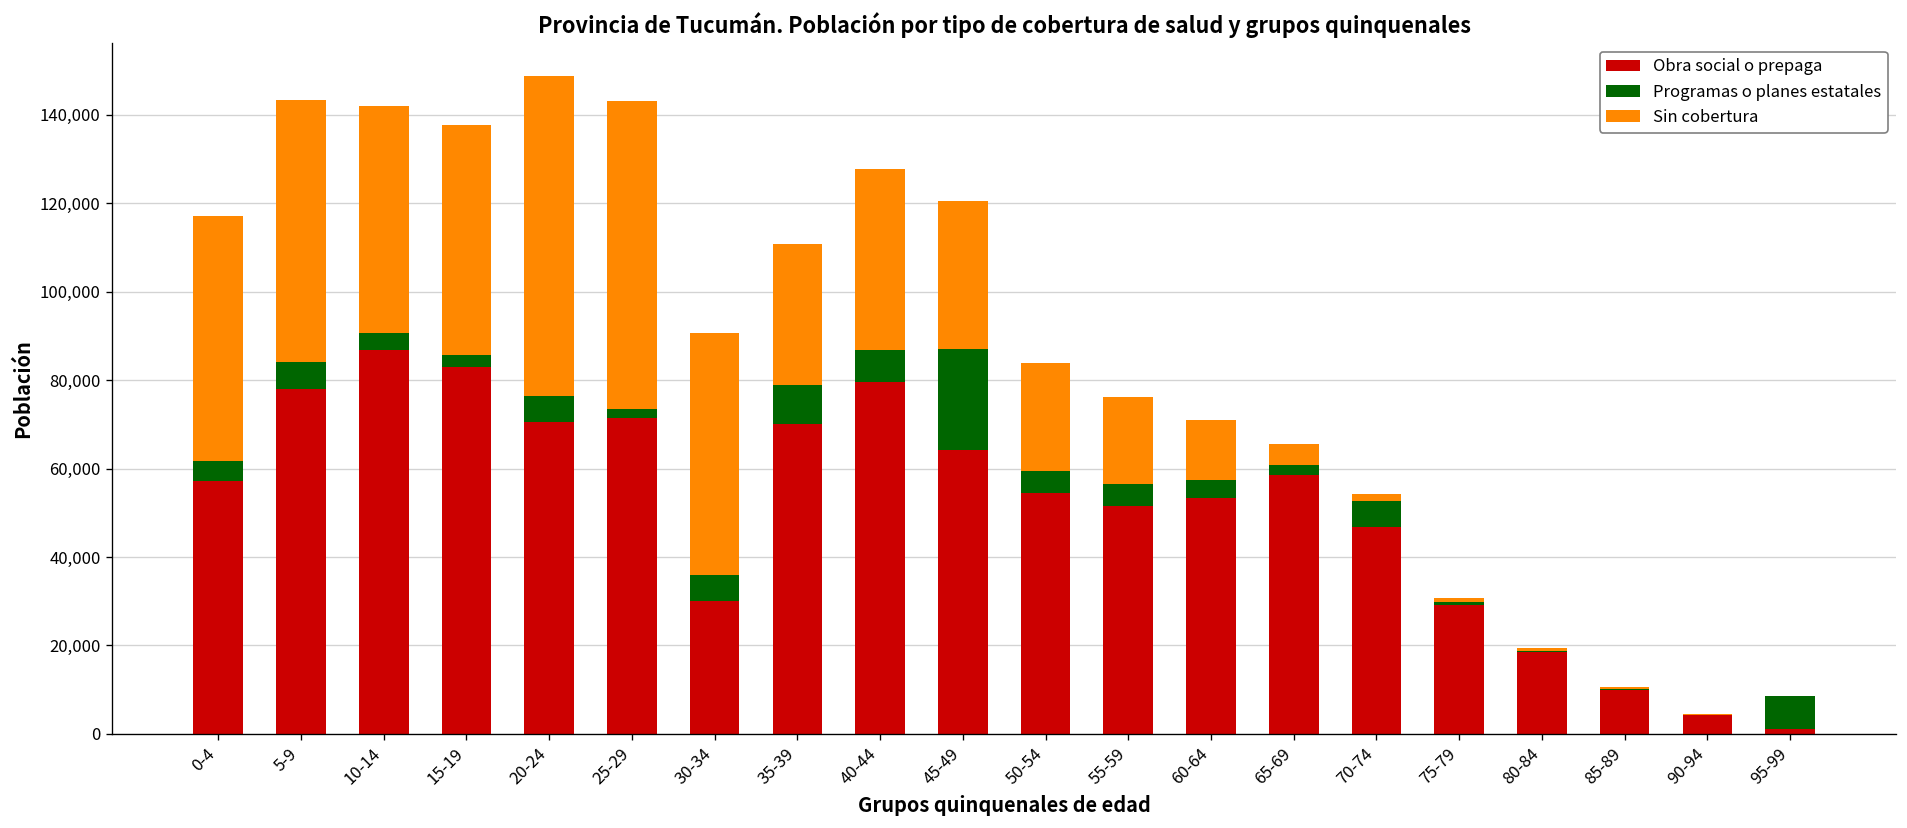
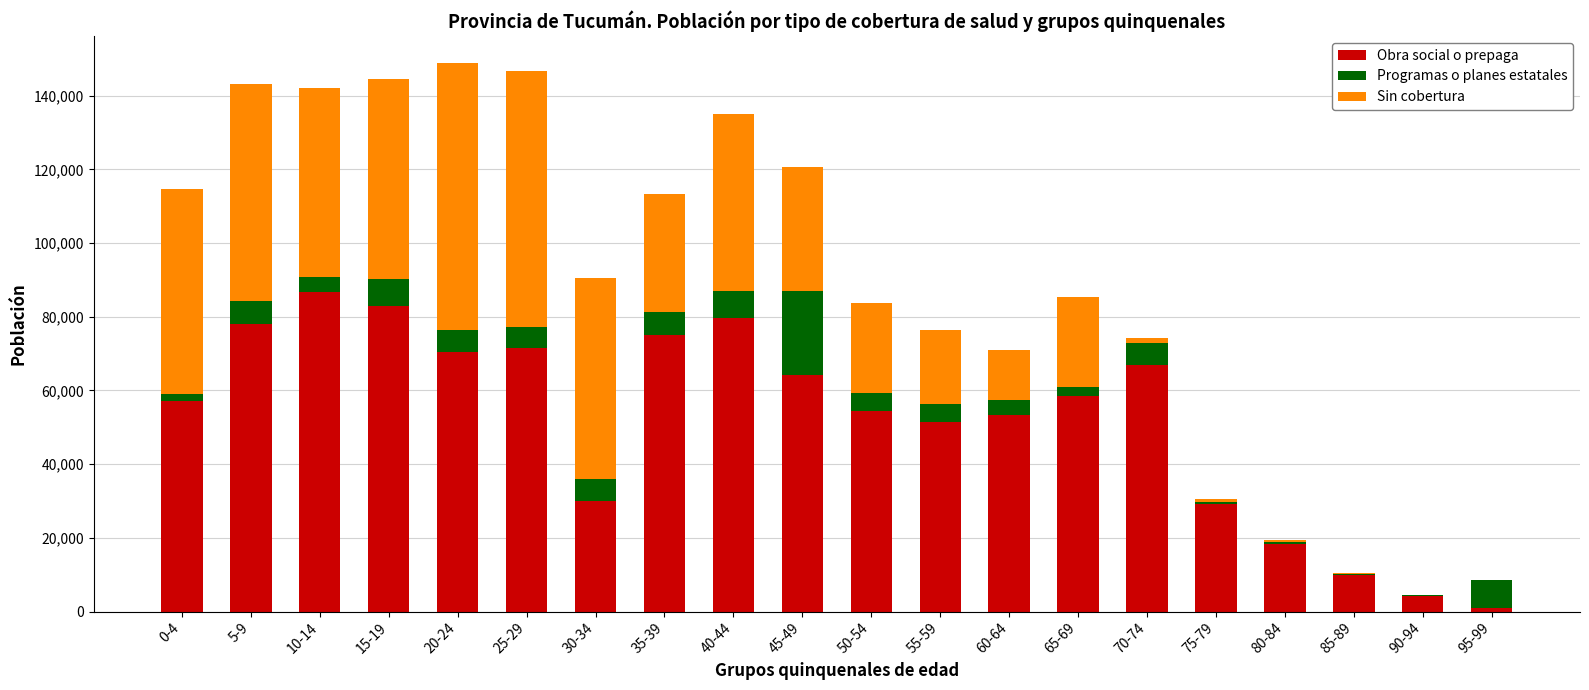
  {
    "Obra social o prepaga": {
      "0-4": "57,000",
      "5-9": "78,000",
      "10-14": "87,000",
      "15-19": "83,000",
      "20-24": "70,000",
      "25-29": "71,000",
      "30-34": "30,000",
-     "35-39": "70,000",
+     "35-39": "75,000",
      "40-44": "80,000",
      "45-49": "64,000",
      "50-54": "54,000",
      "55-59": "52,000",
      "60-64": "53,000",
      "65-69": "59,000",
-     "70-74": "47,000",
+     "70-74": "67,000",
      "75-79": "29,000",
      "80-84": "18,000",
      "85-89": "10,000",
      "90-94": "4,000",
      "95-99": "1,000"
    },
    "Programas o planes estatales": {
-     "0-4": "4,000",
+     "0-4": "2,000",
      "5-9": "6,000",
      "10-14": "4,000",
-     "15-19": "3,000",
+     "15-19": "7,000",
      "20-24": "6,000",
-     "25-29": "2,000",
+     "25-29": "6,000",
      "30-34": "6,000",
-     "35-39": "9,000",
+     "35-39": "6,000",
      "40-44": "7,000",
      "45-49": "23,000",
      "50-54": "5,000",
      "55-59": "5,000",
      "60-64": "4,000",
      "65-69": "2,000",
      "70-74": "6,000",
      "75-79": "1,000",
      "95-99": "8,000"
    },
    "Sin cobertura": {
      "0-4": "55,000",
      "5-9": "59,000",
      "10-14": "51,000",
-     "15-19": "52,000",
+     "15-19": "54,000",
      "20-24": "72,000",
      "25-29": "70,000",
      "30-34": "55,000",
      "35-39": "32,000",
-     "40-44": "41,000",
+     "40-44": "48,000",
      "45-49": "34,000",
      "50-54": "24,000",
      "55-59": "20,000",
      "60-64": "14,000",
-     "65-69": "5,000",
+     "65-69": "25,000",
      "70-74": "2,000",
      "75-79": "1,000"
    }
  }
